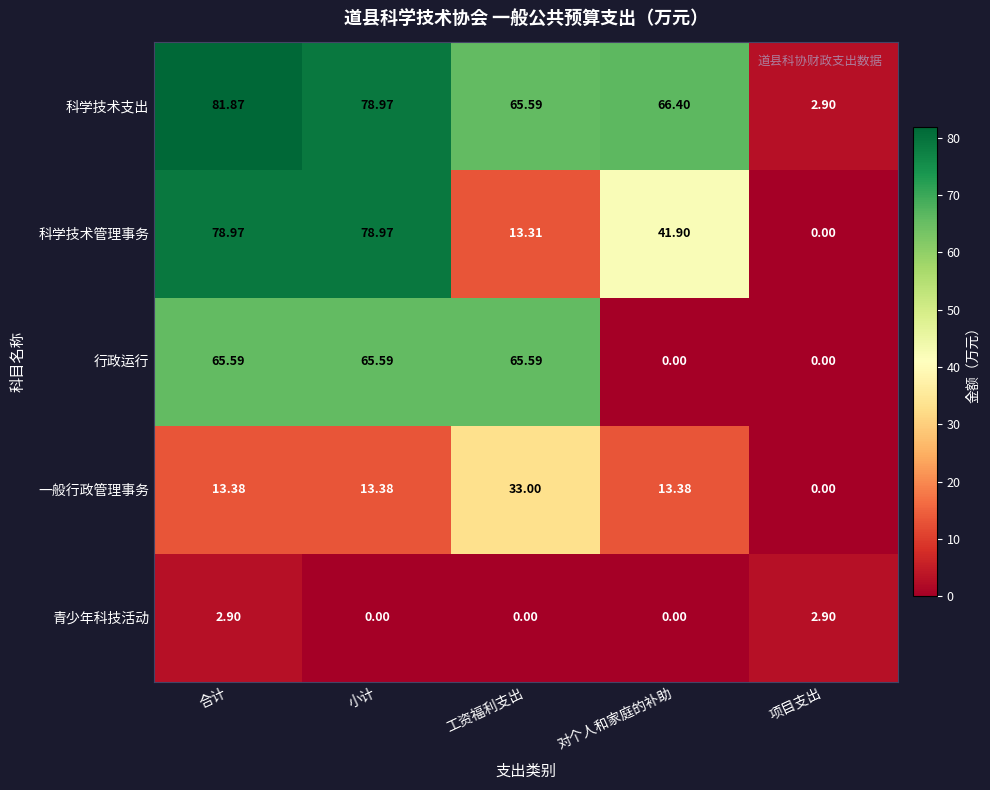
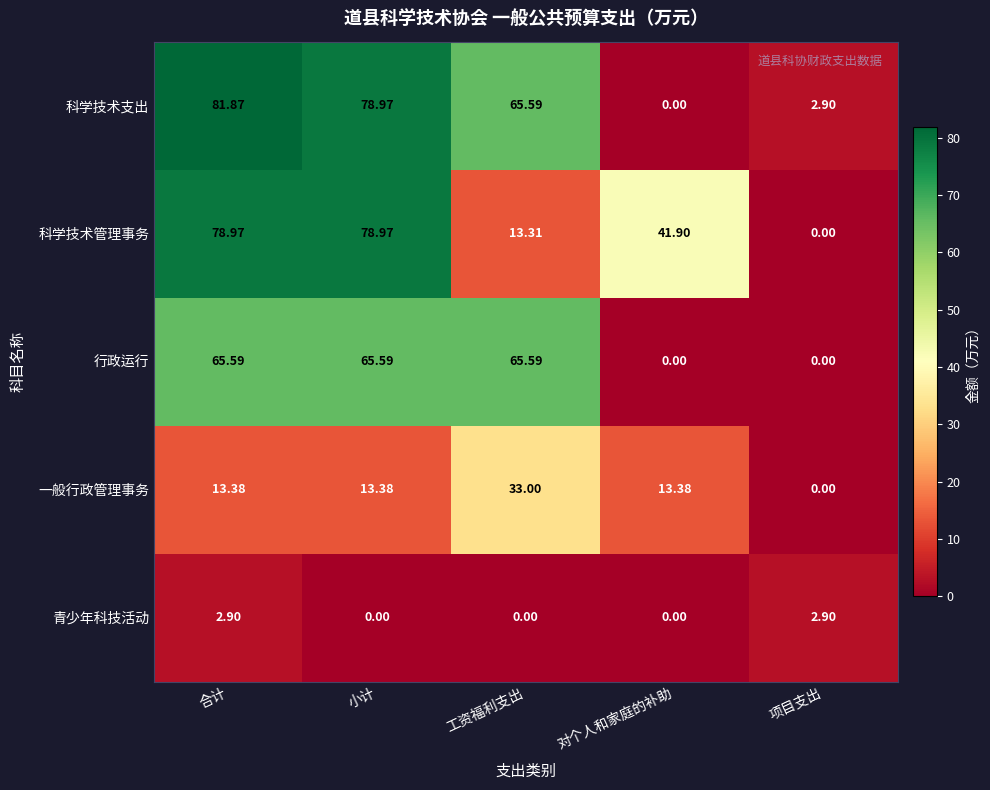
  {
    "科学技术支出": {
      "合计": 81.87,
      "小计": 78.97,
      "工资福利支出": 65.59,
-     "对个人和家庭的补助": 66.40
+     "对个人和家庭的补助": 0.00
    },
    "科学技术管理事务": {
      "合计": 78.97,
      "小计": 78.97,
      "工资福利支出": 13.31,
      "对个人和家庭的补助": 41.90,
      "项目支出": 0.00
    },
    "行政运行": {
      "合计": 65.59,
      "小计": 65.59,
      "工资福利支出": 65.59,
      "对个人和家庭的补助": 0.00,
      "项目支出": 0.00
    },
    "一般行政管理事务": {
      "合计": 13.38,
      "小计": 13.38,
      "工资福利支出": 33.00,
      "对个人和家庭的补助": 13.38,
      "项目支出": 0.00
    },
    "青少年科技活动": {
      "合计": 2.90,
      "小计": 0.00,
      "工资福利支出": 0.00,
      "对个人和家庭的补助": 0.00,
      "项目支出": 2.90
    }
  }
